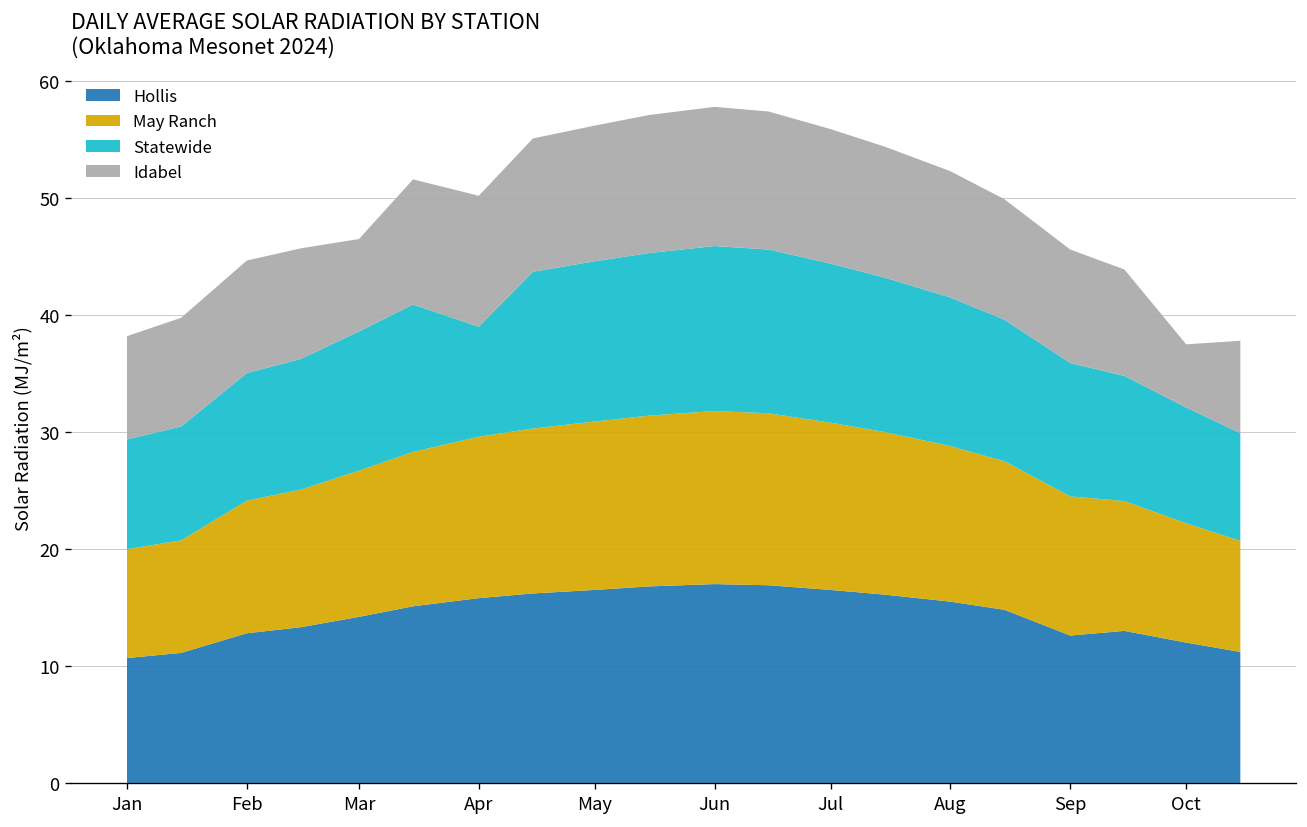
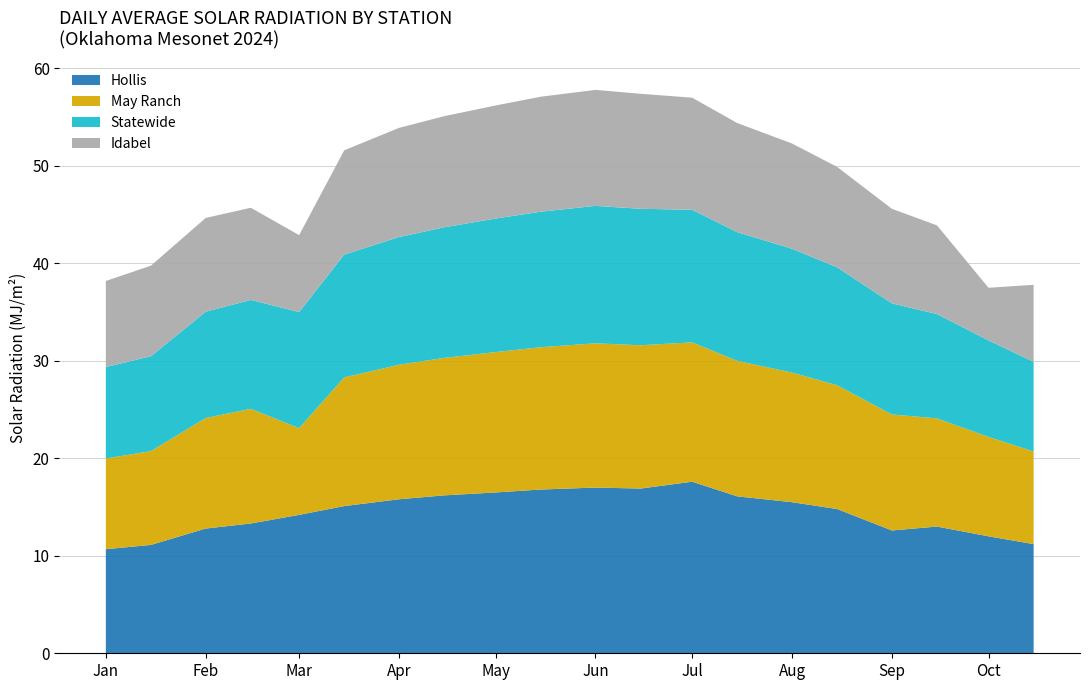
  {
    "Hollis": {
      "Jan": 11,
      "Feb": 13,
      "Mar": 14,
      "Apr": 16,
      "May": 17,
      "Jun": 17,
-     "Jul": 17,
+     "Jul": 18,
      "Aug": 16,
      "Sep": 13,
      "Oct": 12
    },
    "May Ranch": {
      "Jan": 9,
      "Feb": 11,
-     "Mar": 13,
+     "Mar": 9,
      "Apr": 14,
      "May": 14,
      "Jun": 15,
      "Jul": 14,
      "Aug": 13,
      "Sep": 12,
      "Oct": 10
    },
    "Statewide": {
      "Jan": 9,
      "Feb": 11,
      "Mar": 12,
-     "Apr": 9,
+     "Apr": 13,
      "May": 14,
      "Jun": 14,
      "Jul": 14,
      "Aug": 13,
      "Sep": 11,
      "Oct": 10
    },
    "Idabel": {
      "Jan": 9,
      "Feb": 10,
      "Mar": 8,
      "Apr": 11,
      "May": 12,
      "Jun": 12,
      "Jul": 12,
      "Aug": 11,
      "Sep": 10,
      "Oct": 5
    }
  }
